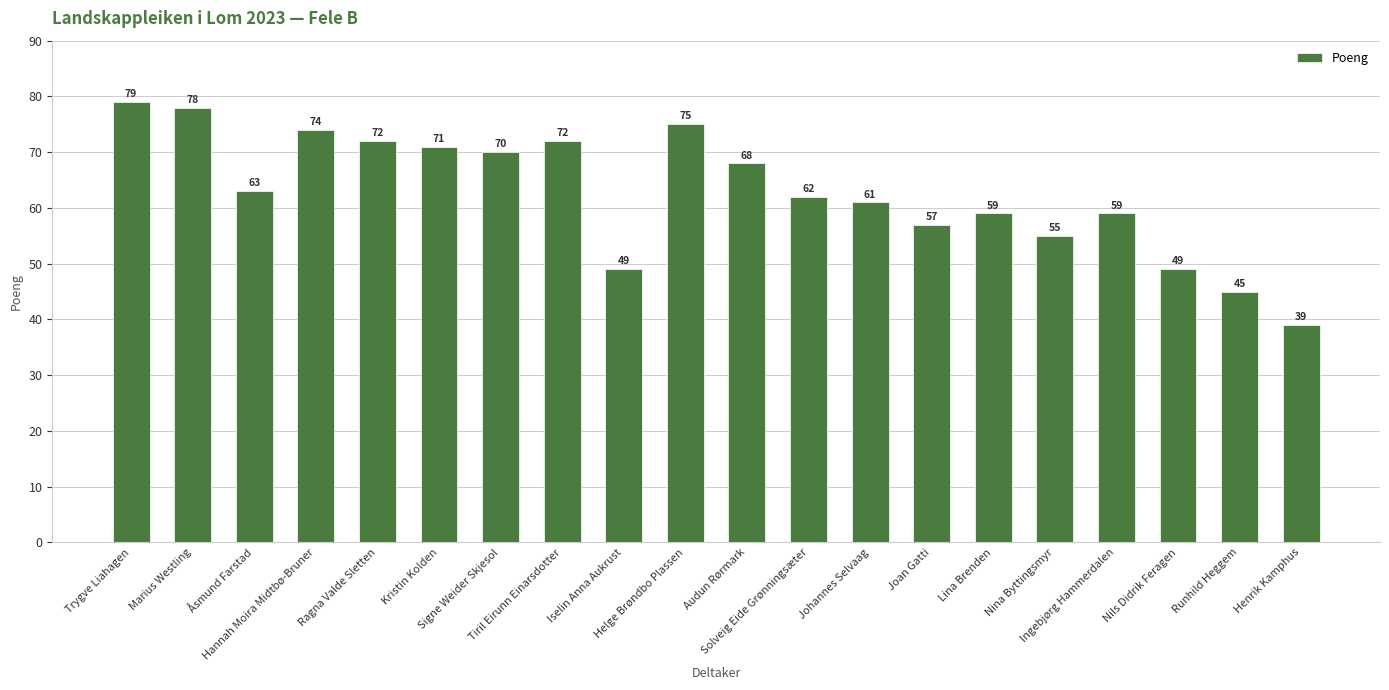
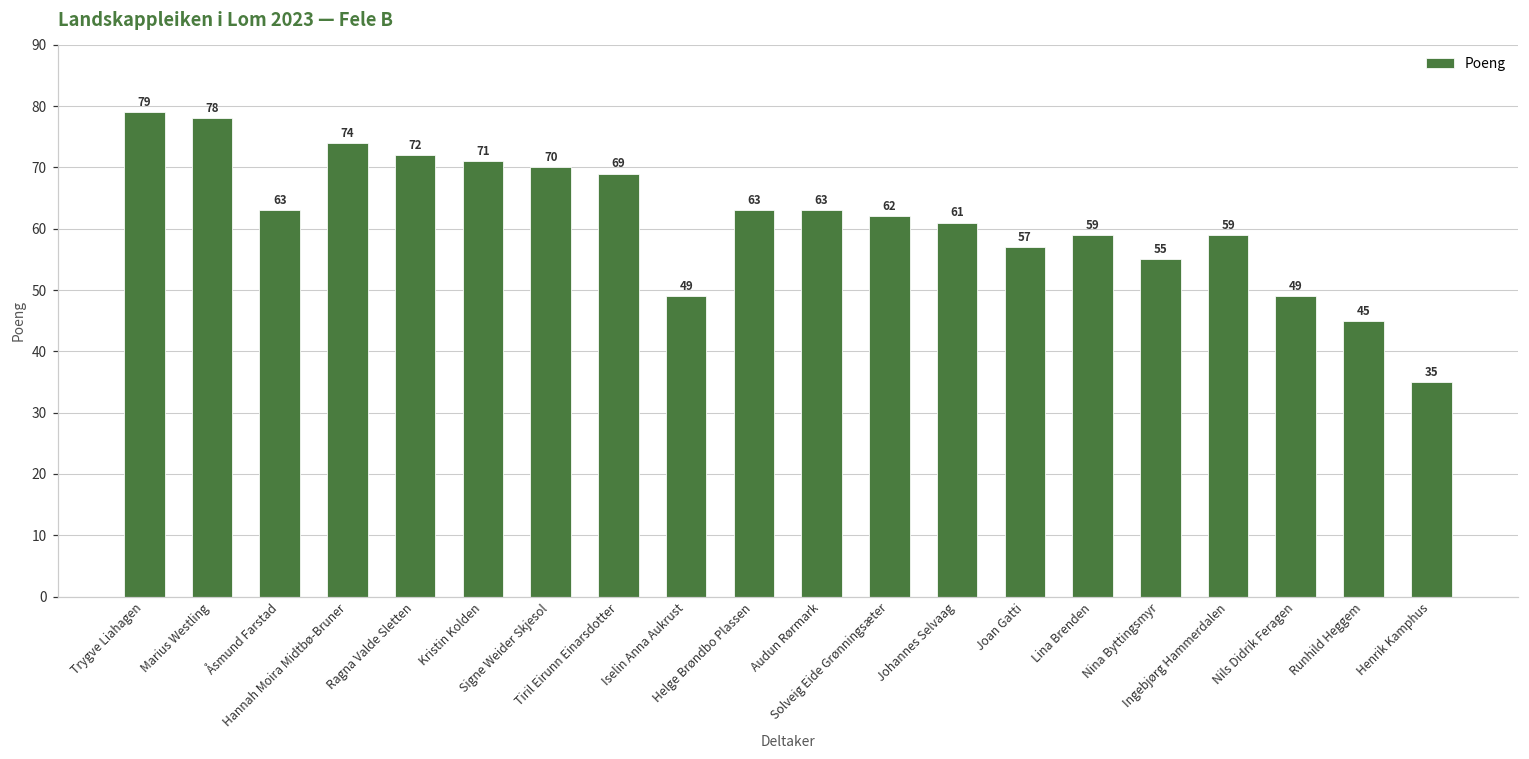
  {
    "Trygve Liahagen": 79,
    "Marius Westling": 78,
    "Åsmund Farstad": 63,
    "Hannah Moira Midtbø-Bruner": 74,
    "Ragna Valde Sletten": 72,
    "Kristin Kolden": 71,
    "Signe Weider Skjesol": 70,
-   "Tiril Eirunn Einarsdotter": 72,
+   "Tiril Eirunn Einarsdotter": 69,
    "Iselin Anna Aukrust": 49,
-   "Helge Brøndbo Plassen": 75,
-   "Audun Rørmark": 68,
+   "Helge Brøndbo Plassen": 63,
+   "Audun Rørmark": 63,
    "Solveig Eide Grønningsæter": 62,
    "Johannes Selvaag": 61,
    "Joan Gatti": 57,
    "Lina Brenden": 59,
    "Nina Byttingsmyr": 55,
    "Ingebjørg Hammerdalen": 59,
    "Nils Didrik Feragen": 49,
    "Runhild Heggem": 45,
-   "Henrik Kamphus": 39
+   "Henrik Kamphus": 35
  }
